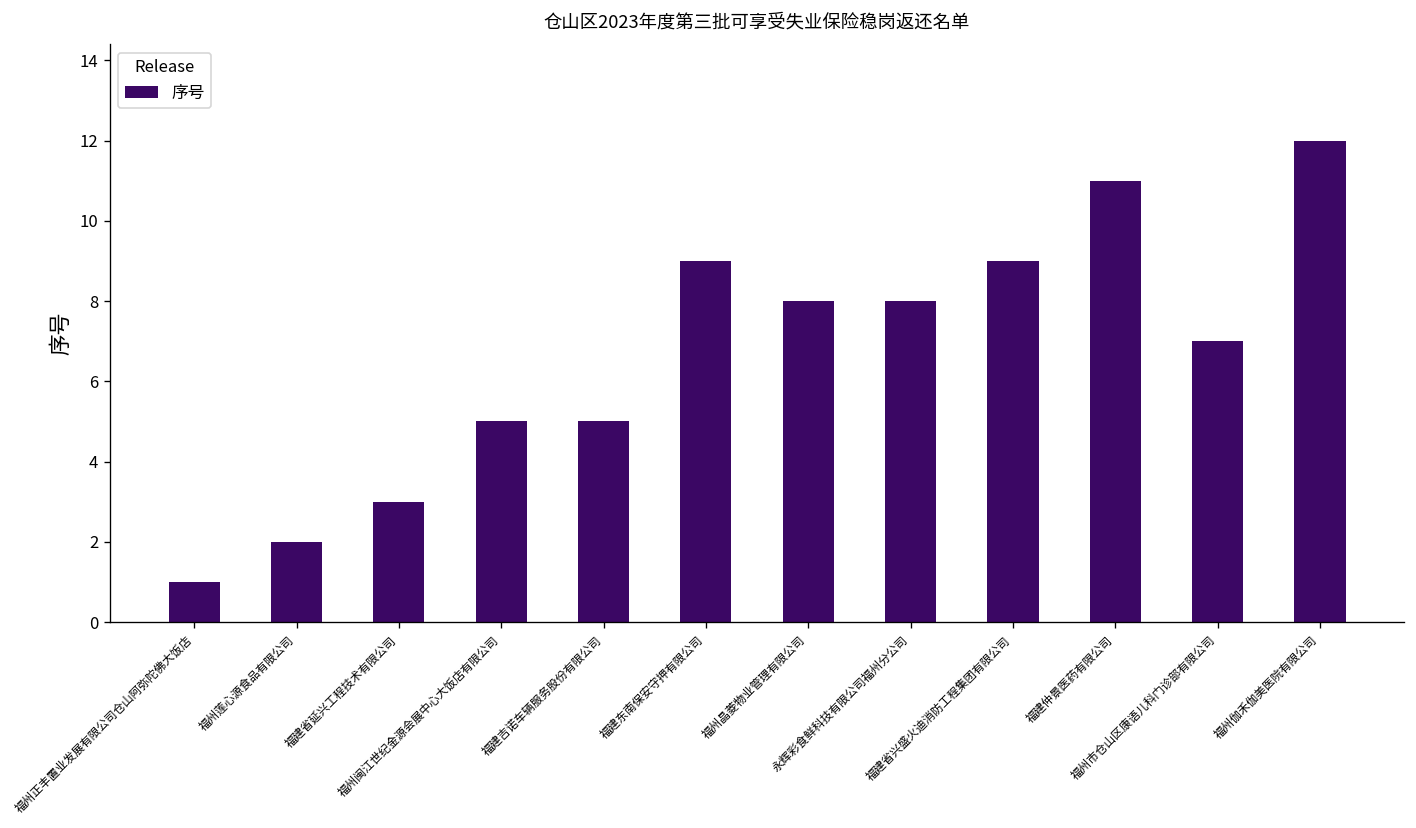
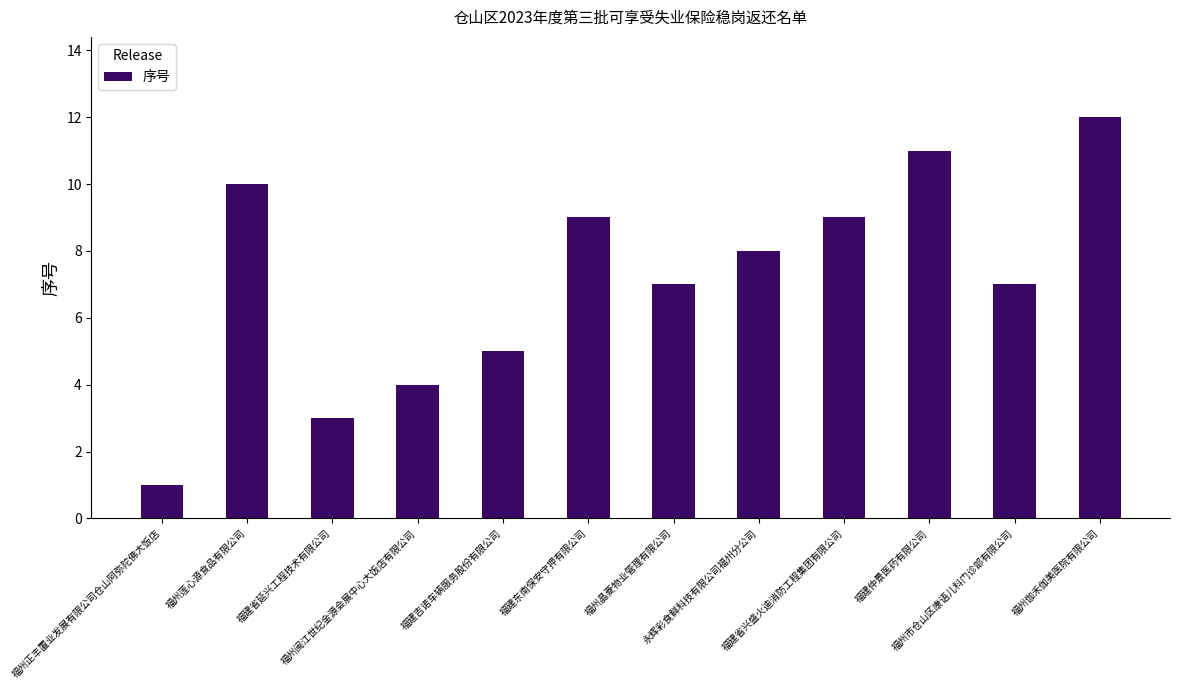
  {
    "福州正丰置业发展有限公司仓山阿弥陀佛大饭店": 1,
-   "福州莲心源食品有限公司": 2,
+   "福州莲心源食品有限公司": 10,
    "福建省延兴工程技术有限公司": 3,
-   "福州闽江世纪金源会展中心大饭店有限公司": 5,
+   "福州闽江世纪金源会展中心大饭店有限公司": 4,
    "福建吉诺车辆服务股份有限公司": 5,
    "福建东南保安守押有限公司": 9,
-   "福州晶菱物业管理有限公司": 8,
+   "福州晶菱物业管理有限公司": 7,
    "永辉彩食鲜科技有限公司福州分公司": 8,
    "福建省兴盛火迪消防工程集团有限公司": 9,
    "福建仲景医药有限公司": 11,
    "福州市仓山区康语儿科门诊部有限公司": 7,
    "福州伽禾伽美医院有限公司": 12
  }
